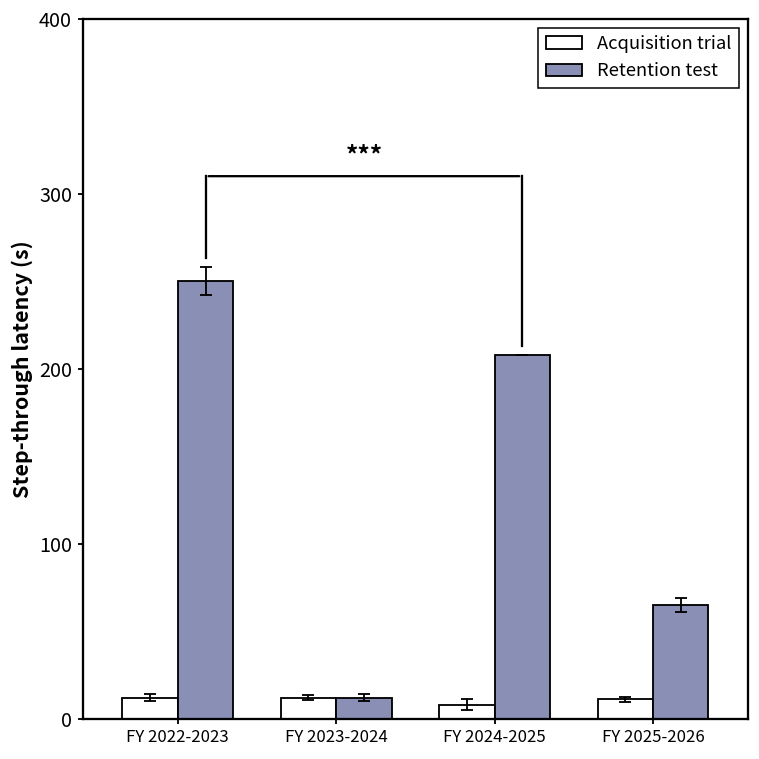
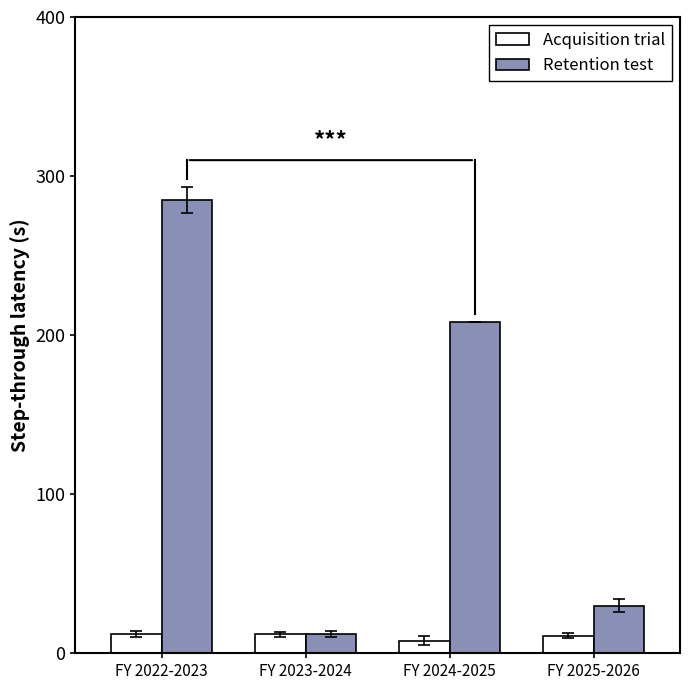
  {
    "Acquisition trial": {
      "FY 2022-2023": 12,
      "FY 2023-2024": 12,
      "FY 2024-2025": 8,
      "FY 2025-2026": 11
    },
    "Retention test": {
-     "FY 2022-2023": 250,
+     "FY 2022-2023": 285,
      "FY 2023-2024": 12,
      "FY 2024-2025": 208,
-     "FY 2025-2026": 65
+     "FY 2025-2026": 30
    }
  }
